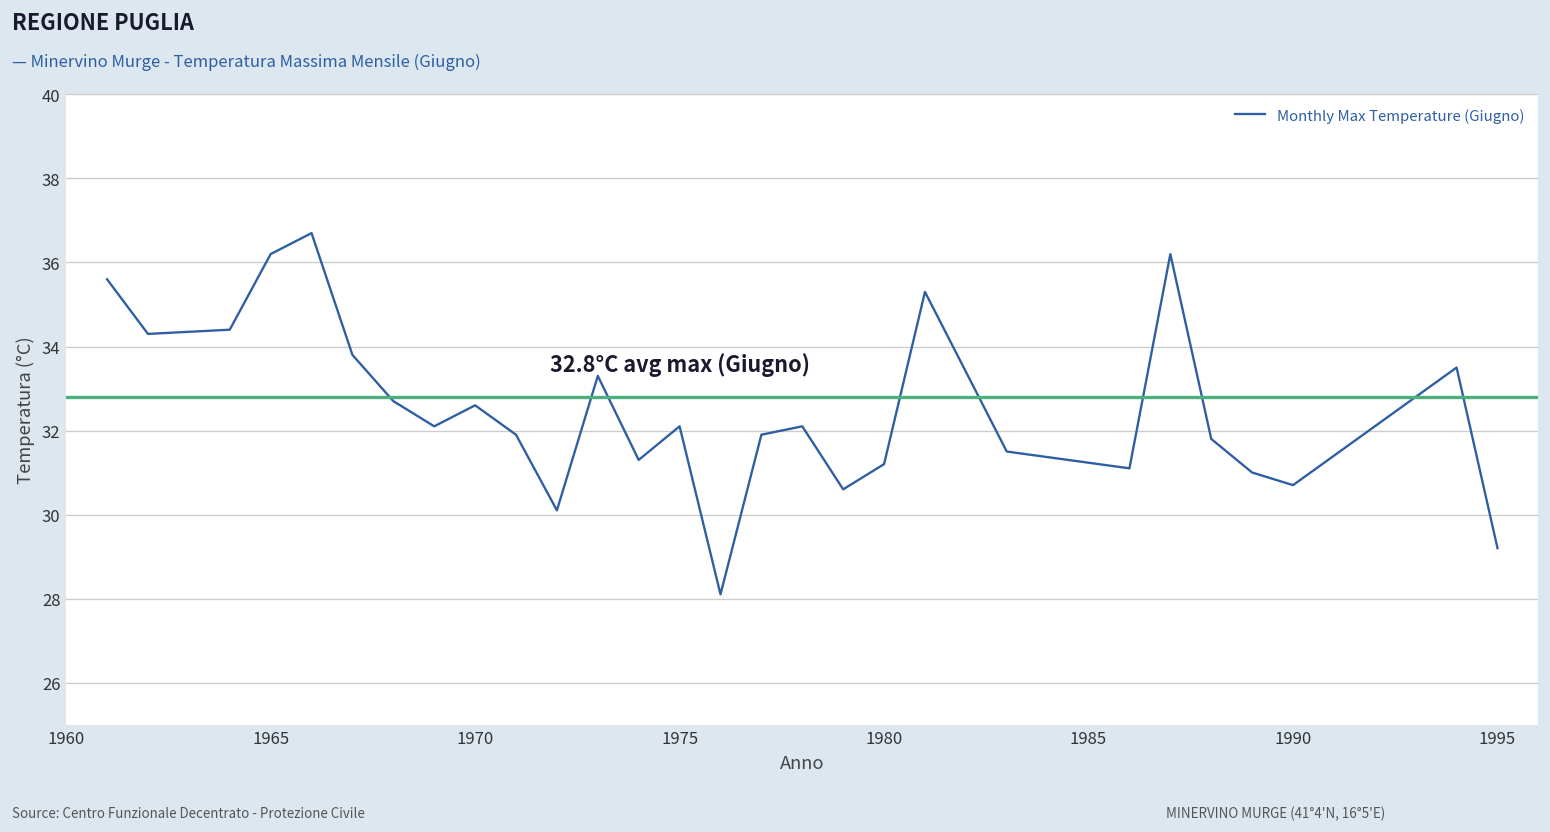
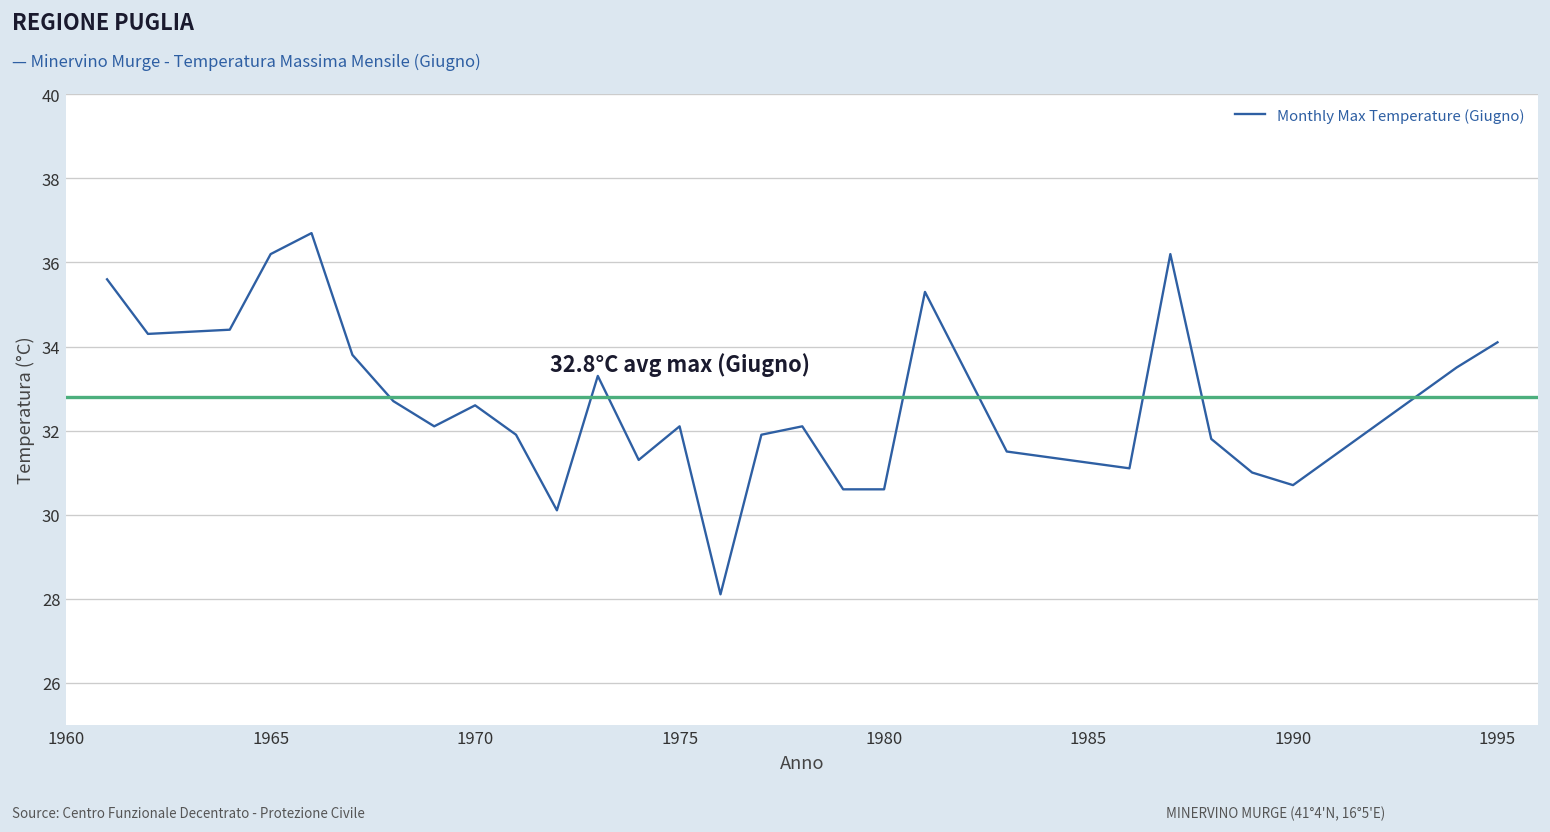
  {
    "1965": 36.2,
    "1970": 32.6,
    "1975": 32.1,
-   "1980": 31.2,
+   "1980": 30.6,
    "1990": 30.7,
-   "1995": 29.2
+   "1995": 34.1
  }
